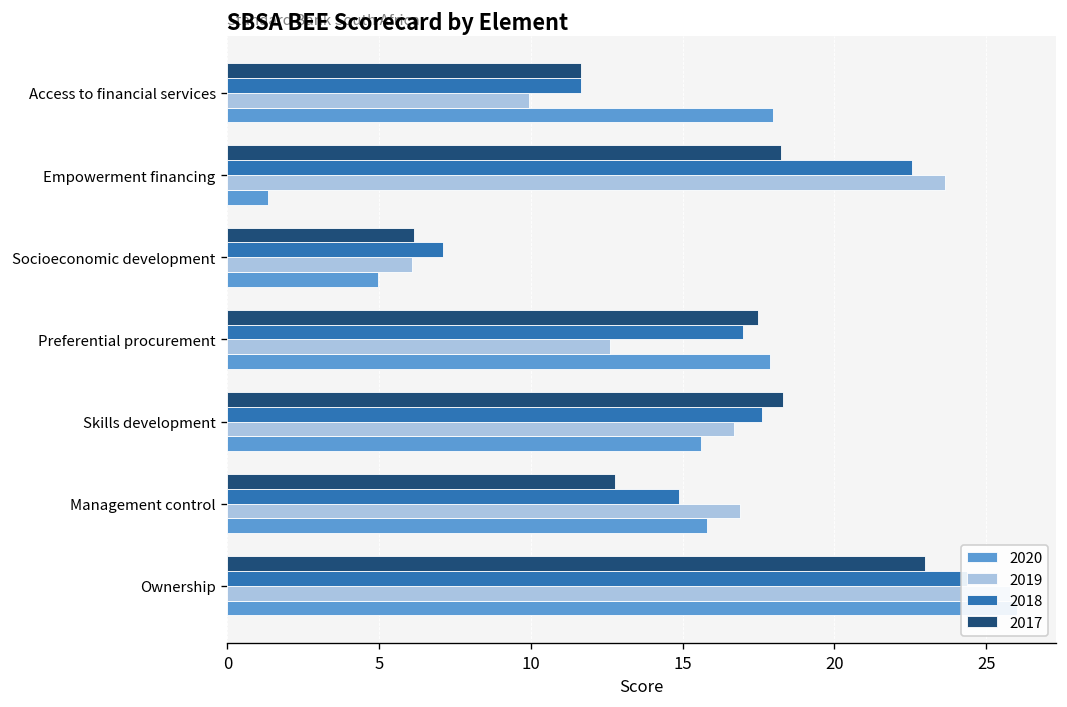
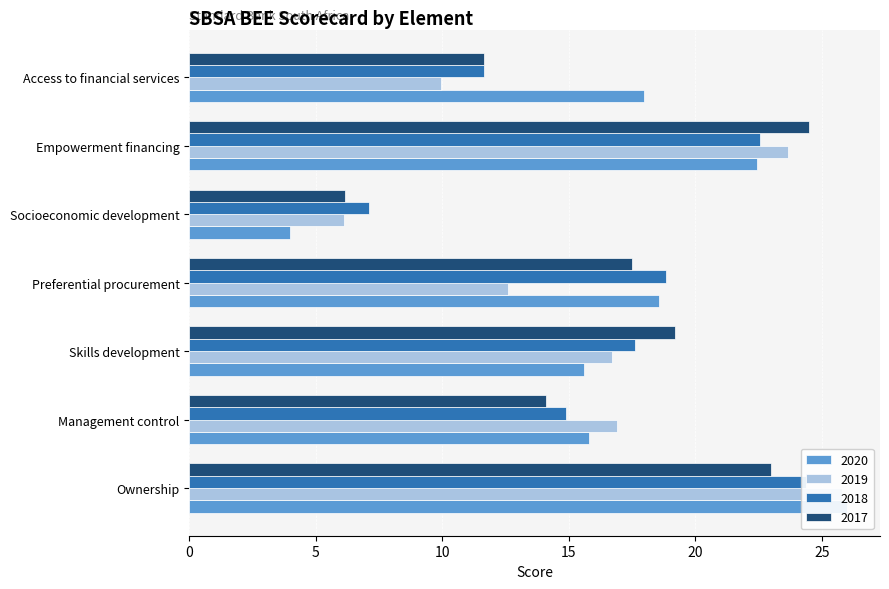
  {
    "2020": {
      "Access to financial services": 18.0,
-     "Empowerment financing": 1.3,
-     "Socioeconomic development": 5.0,
-     "Preferential procurement": 17.9,
+     "Empowerment financing": 22.4,
+     "Socioeconomic development": 4.0,
+     "Preferential procurement": 18.6,
      "Skills development": 15.6,
      "Management control": 15.8
    },
    "2019": {
      "Access to financial services": 10.0,
      "Empowerment financing": 23.7,
      "Socioeconomic development": 6.1,
      "Preferential procurement": 12.6,
      "Skills development": 16.7,
      "Management control": 16.9
    },
    "2018": {
      "Access to financial services": 11.6,
      "Empowerment financing": 22.6,
      "Socioeconomic development": 7.1,
-     "Preferential procurement": 17.0,
+     "Preferential procurement": 18.8,
      "Skills development": 17.6,
      "Management control": 14.9
    },
    "2017": {
      "Access to financial services": 11.6,
-     "Empowerment financing": 18.2,
+     "Empowerment financing": 24.5,
      "Socioeconomic development": 6.2,
      "Preferential procurement": 17.5,
-     "Skills development": 18.3,
-     "Management control": 12.8,
+     "Skills development": 19.2,
+     "Management control": 14.1,
      "Ownership": 23.0
    }
  }
